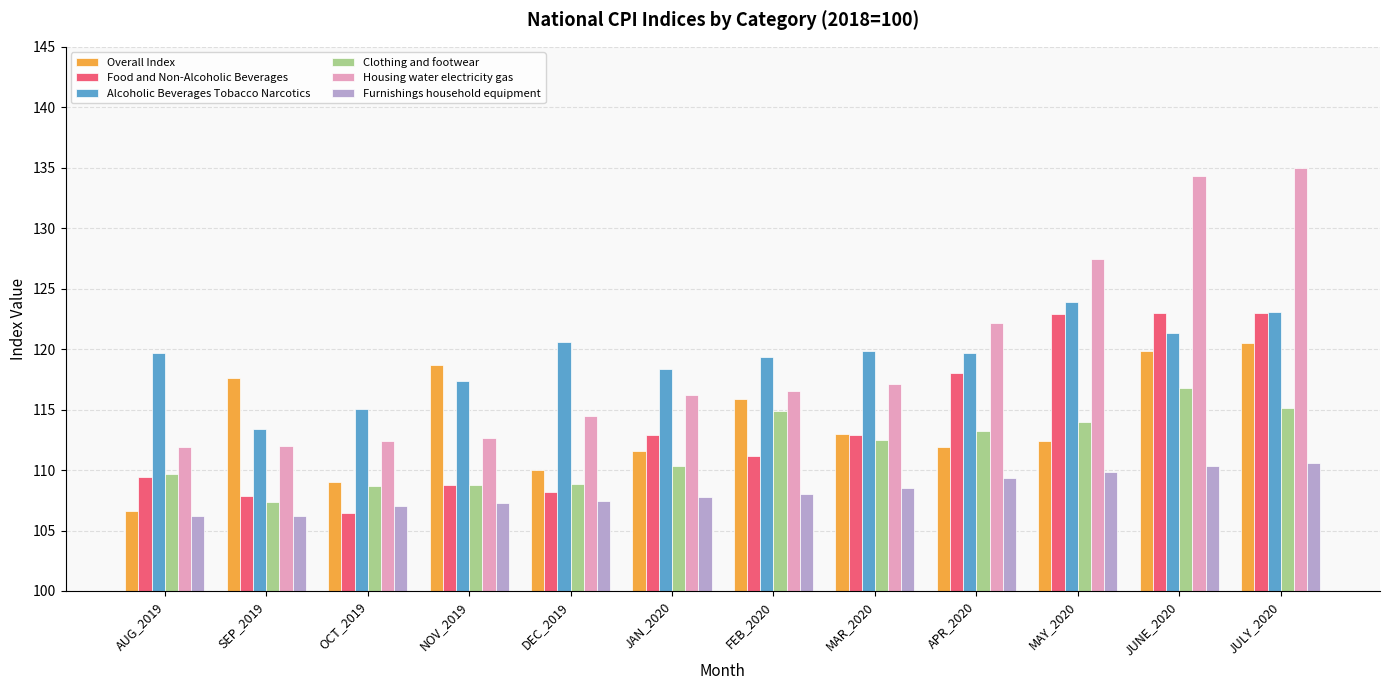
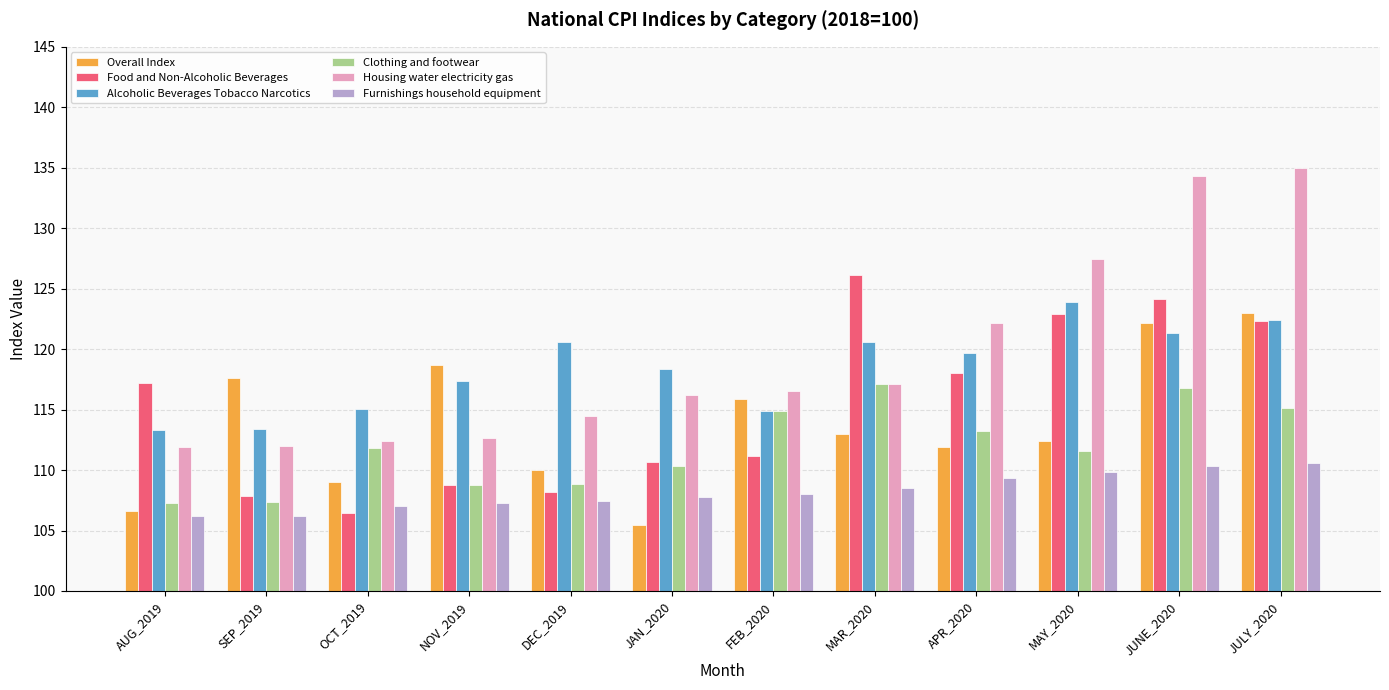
  {
    "Overall Index": {
      "AUG_2019": 106.6,
      "SEP_2019": 117.6,
      "OCT_2019": 109.0,
      "NOV_2019": 118.7,
      "DEC_2019": 110.0,
-     "JAN_2020": 111.6,
+     "JAN_2020": 105.4,
      "FEB_2020": 115.9,
      "MAR_2020": 113.0,
      "APR_2020": 111.9,
      "MAY_2020": 112.4,
-     "JUNE_2020": 119.8,
-     "JULY_2020": 120.5
+     "JUNE_2020": 122.2,
+     "JULY_2020": 123.0
    },
    "Food and Non-Alcoholic Beverages": {
-     "AUG_2019": 109.4,
+     "AUG_2019": 117.2,
      "SEP_2019": 107.9,
      "OCT_2019": 106.5,
      "NOV_2019": 108.8,
      "DEC_2019": 108.2,
-     "JAN_2020": 112.9,
+     "JAN_2020": 110.6,
      "FEB_2020": 111.2,
-     "MAR_2020": 112.9,
+     "MAR_2020": 126.1,
      "APR_2020": 118.0,
      "MAY_2020": 122.9,
-     "JUNE_2020": 123.0,
-     "JULY_2020": 123.0
+     "JUNE_2020": 124.2,
+     "JULY_2020": 122.3
    },
    "Alcoholic Beverages Tobacco Narcotics": {
-     "AUG_2019": 119.7,
+     "AUG_2019": 113.3,
      "SEP_2019": 113.4,
      "OCT_2019": 115.1,
      "NOV_2019": 117.3,
      "DEC_2019": 120.6,
      "JAN_2020": 118.3,
-     "FEB_2020": 119.4,
-     "MAR_2020": 119.8,
+     "FEB_2020": 114.9,
+     "MAR_2020": 120.6,
      "APR_2020": 119.7,
      "MAY_2020": 123.9,
      "JUNE_2020": 121.3,
-     "JULY_2020": 123.1
+     "JULY_2020": 122.4
    },
    "Clothing and footwear": {
-     "AUG_2019": 109.7,
+     "AUG_2019": 107.3,
      "SEP_2019": 107.3,
-     "OCT_2019": 108.7,
+     "OCT_2019": 111.8,
      "NOV_2019": 108.7,
      "DEC_2019": 108.9,
      "JAN_2020": 110.3,
      "FEB_2020": 114.9,
-     "MAR_2020": 112.5,
+     "MAR_2020": 117.1,
      "APR_2020": 113.2,
-     "MAY_2020": 114.0,
+     "MAY_2020": 111.6,
      "JUNE_2020": 116.8,
      "JULY_2020": 115.1
    }
  }
